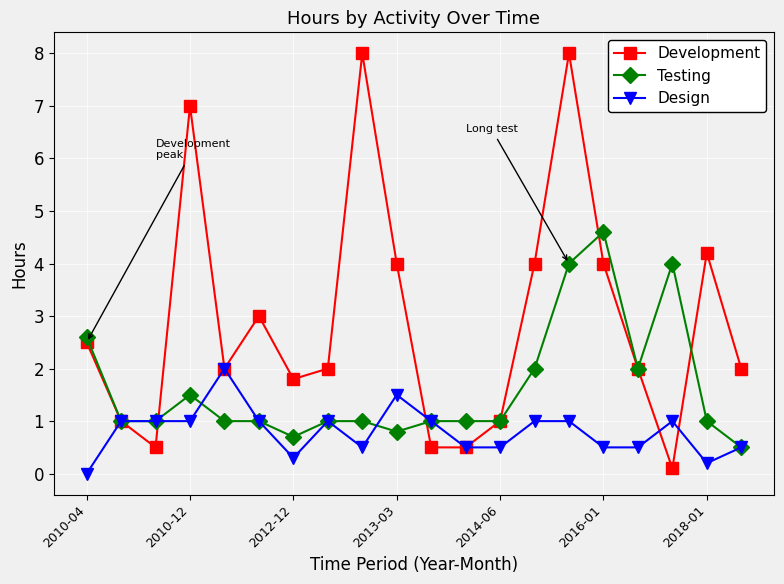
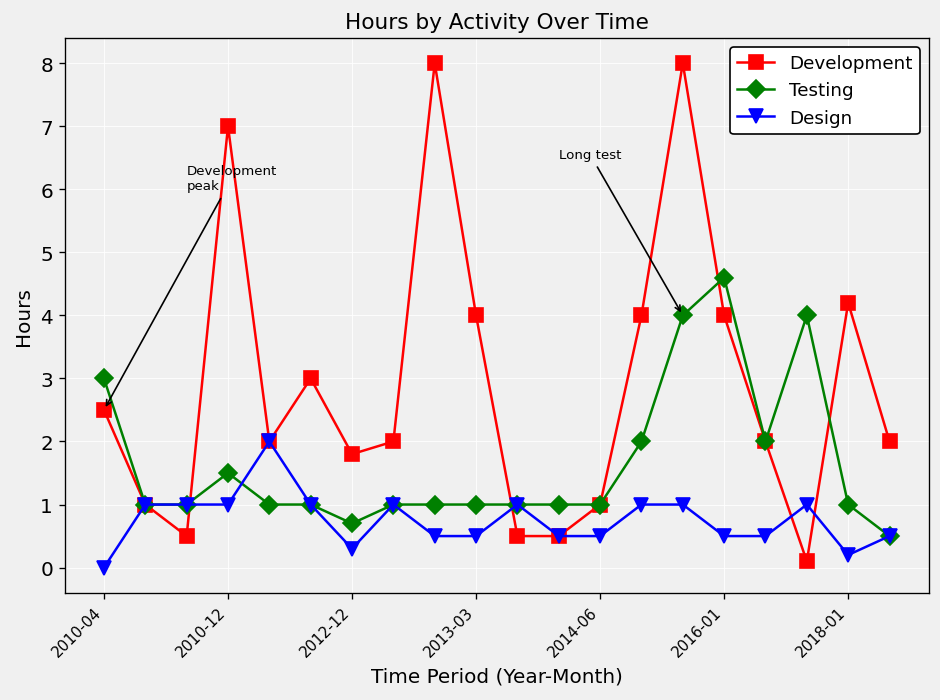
  {
    "Development": {
      "2010-04": 2.5,
      "2010-12": 7.0,
      "2012-12": 1.8,
      "2013-03": 4.0,
      "2016-01": 4.0,
      "2018-01": 4.2
    },
    "Testing": {
-     "2010-04": 2.6,
+     "2010-04": 3.0,
      "2010-12": 1.5,
      "2012-12": 0.7,
-     "2013-03": 0.8,
+     "2013-03": 1.0,
      "2016-01": 4.6,
      "2018-01": 1.0
    },
    "Design": {
      "2010-04": 0.0,
      "2010-12": 1.0,
      "2012-12": 0.3,
-     "2013-03": 1.5,
+     "2013-03": 0.5,
      "2014-06": 0.5,
      "2016-01": 0.5,
      "2018-01": 0.2
    }
  }
